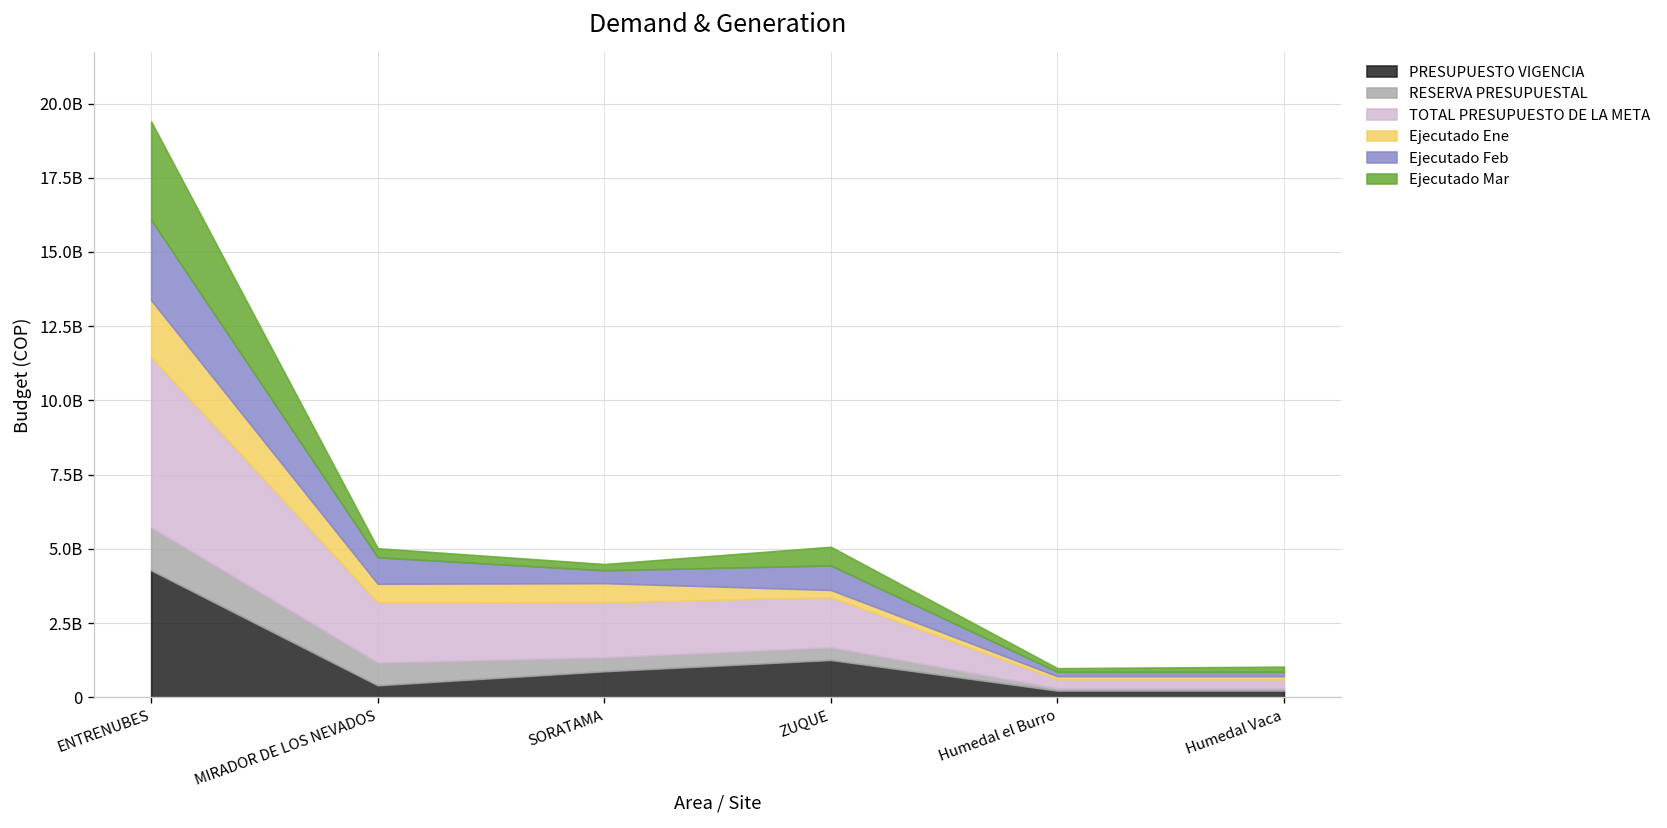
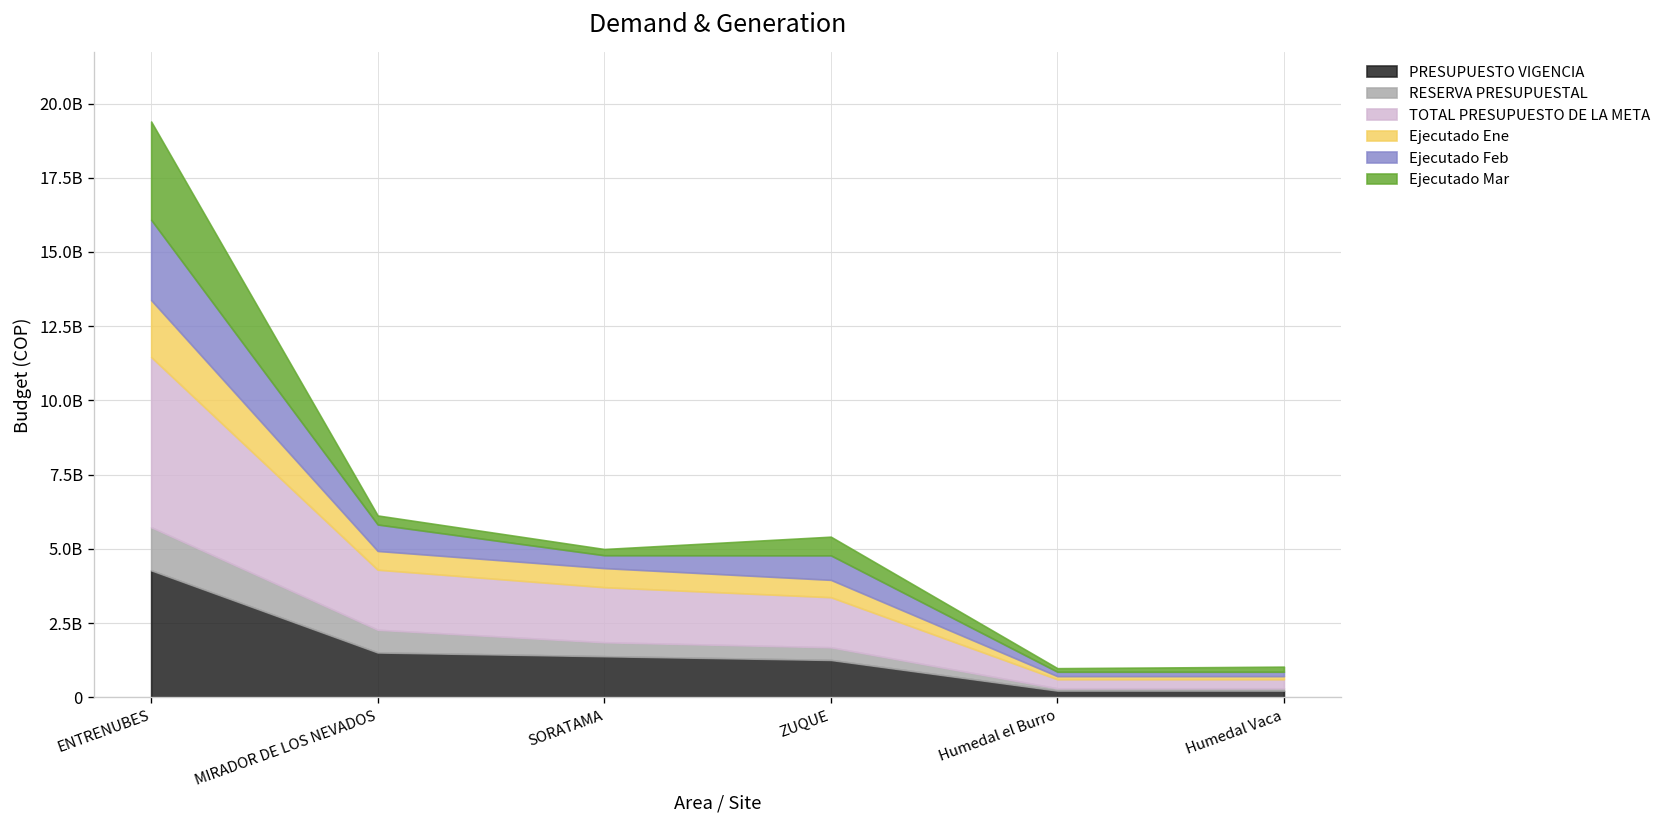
  {
    "PRESUPUESTO VIGENCIA": {
      "ENTRENUBES": 4300000000,
-     "MIRADOR DE LOS NEVADOS": 400000000,
-     "SORATAMA": 900000000,
+     "MIRADOR DE LOS NEVADOS": 1500000000,
+     "SORATAMA": 1400000000,
      "ZUQUE": 1300000000
    },
    "TOTAL PRESUPUESTO DE LA META": {
      "ENTRENUBES": 5700000000,
      "MIRADOR DE LOS NEVADOS": 2000000000,
      "SORATAMA": 1900000000,
      "ZUQUE": 1700000000,
      "Humedal el Burro": 300000000,
      "Humedal Vaca": 300000000
    },
    "Ejecutado Ene": {
      "ENTRENUBES": 1900000000,
      "MIRADOR DE LOS NEVADOS": 600000000,
      "SORATAMA": 600000000,
-     "ZUQUE": 200000000,
+     "ZUQUE": 600000000,
      "Humedal el Burro": 100000000,
      "Humedal Vaca": 100000000
    },
    "Ejecutado Mar": {
      "ENTRENUBES": 3300000000,
      "MIRADOR DE LOS NEVADOS": 300000000,
      "SORATAMA": 200000000,
      "ZUQUE": 600000000,
      "Humedal el Burro": 100000000,
      "Humedal Vaca": 200000000
    }
  }
